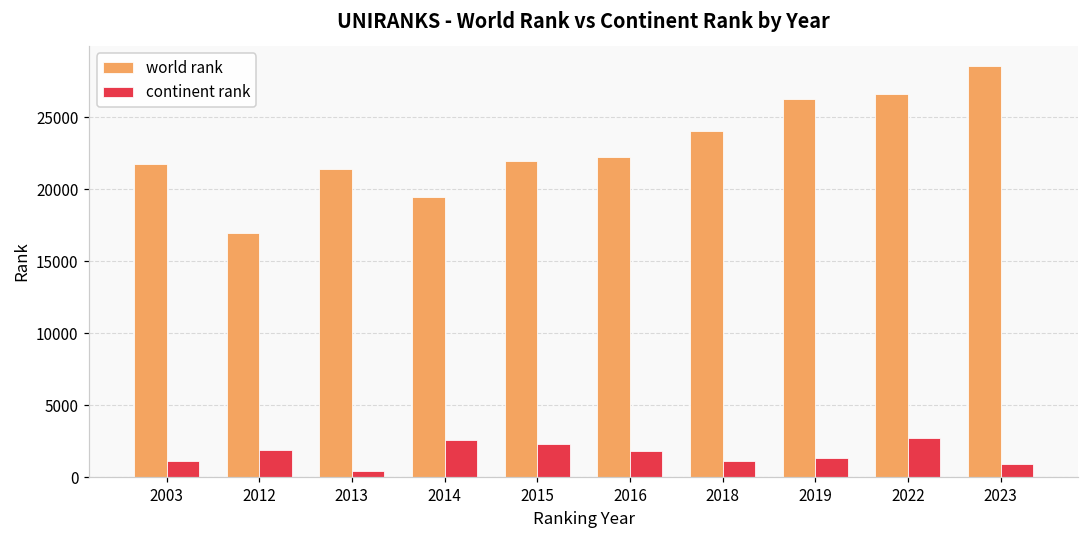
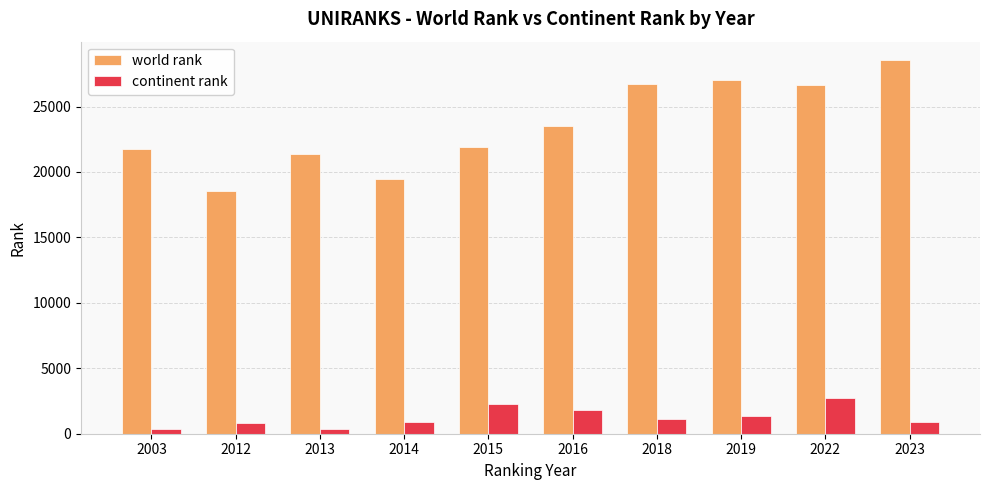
  {
    "world rank": {
      "2003": 21800,
-     "2012": 16900,
+     "2012": 18500,
      "2013": 21400,
      "2014": 19500,
      "2015": 21900,
-     "2016": 22200,
-     "2018": 24100,
-     "2019": 26300,
+     "2016": 23500,
+     "2018": 26700,
+     "2019": 27000,
      "2022": 26600,
      "2023": 28500
    },
    "continent rank": {
-     "2003": 1100,
-     "2012": 1900,
+     "2003": 300,
+     "2012": 800,
      "2013": 400,
-     "2014": 2600,
+     "2014": 900,
      "2015": 2300,
      "2016": 1800,
      "2018": 1100,
      "2019": 1400,
      "2022": 2700,
      "2023": 900
    }
  }
